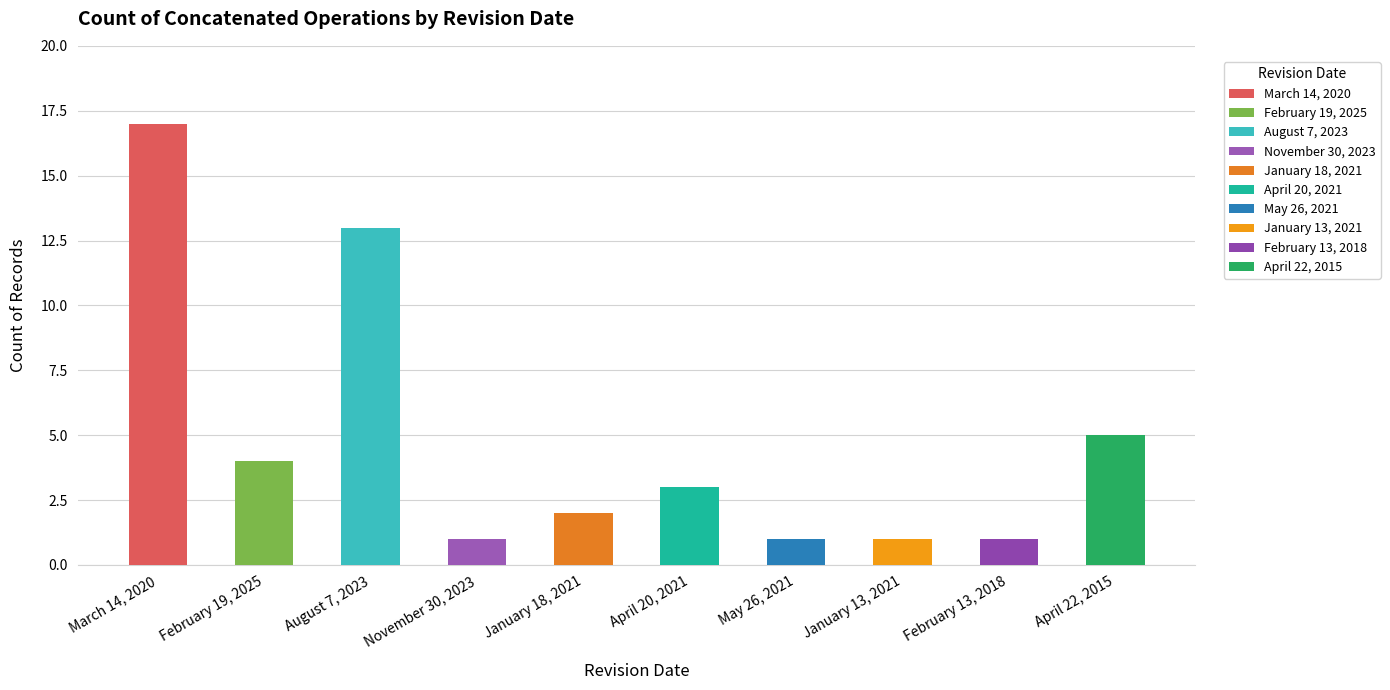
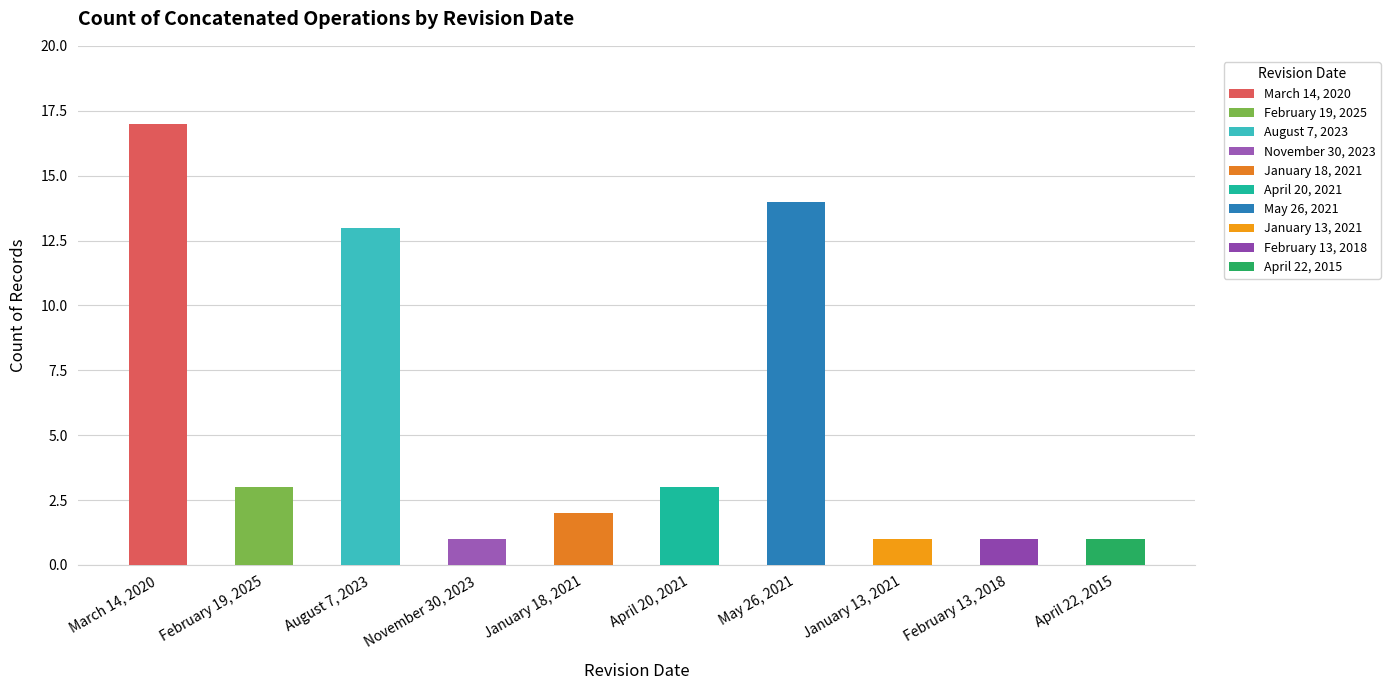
  {
    "March 14, 2020": 17,
-   "February 19, 2025": 4,
+   "February 19, 2025": 3,
    "August 7, 2023": 13,
    "November 30, 2023": 1,
    "January 18, 2021": 2,
    "April 20, 2021": 3,
-   "May 26, 2021": 1,
+   "May 26, 2021": 14,
    "January 13, 2021": 1,
    "February 13, 2018": 1,
-   "April 22, 2015": 5
+   "April 22, 2015": 1
  }
